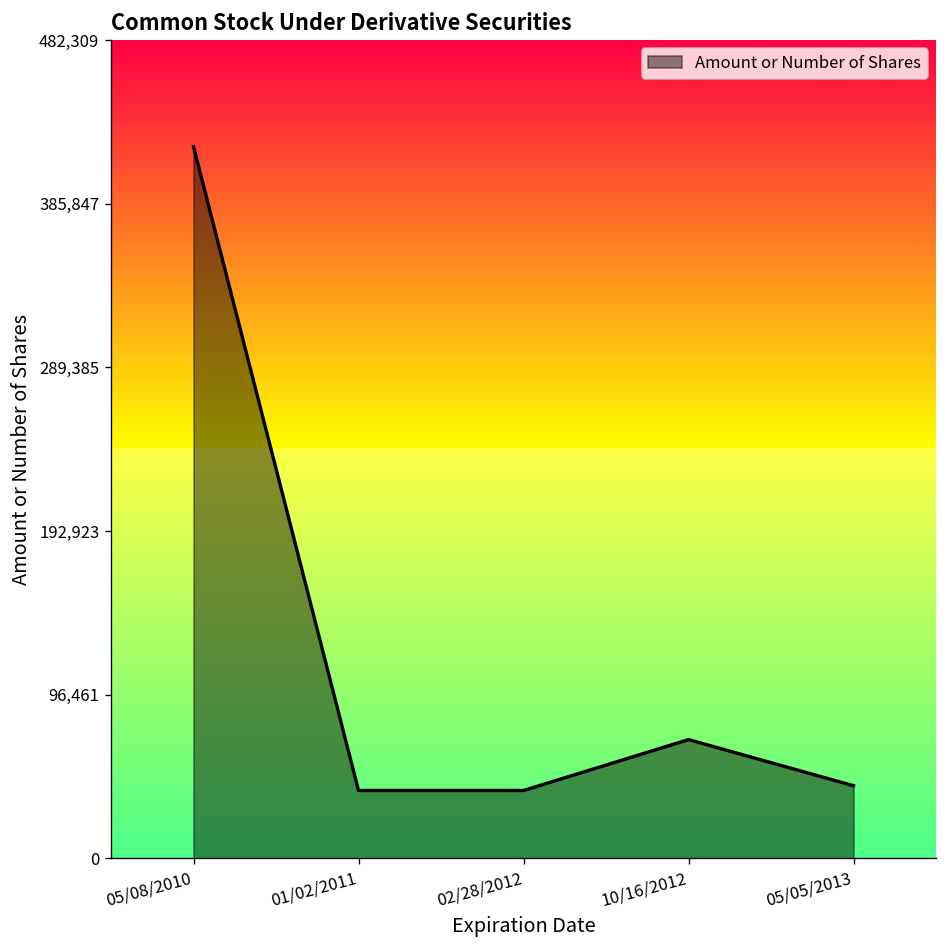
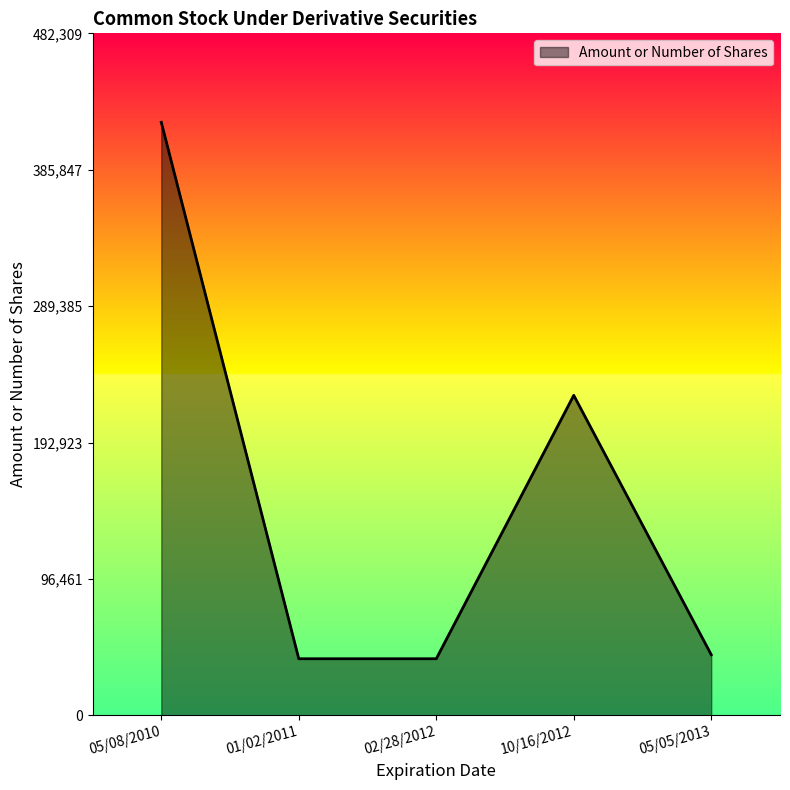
  {
    "05/08/2010": "419,000",
    "01/02/2011": "40,000",
    "02/28/2012": "40,000",
-   "10/16/2012": "70,000",
+   "10/16/2012": "226,000",
    "05/05/2013": "43,000"
  }
